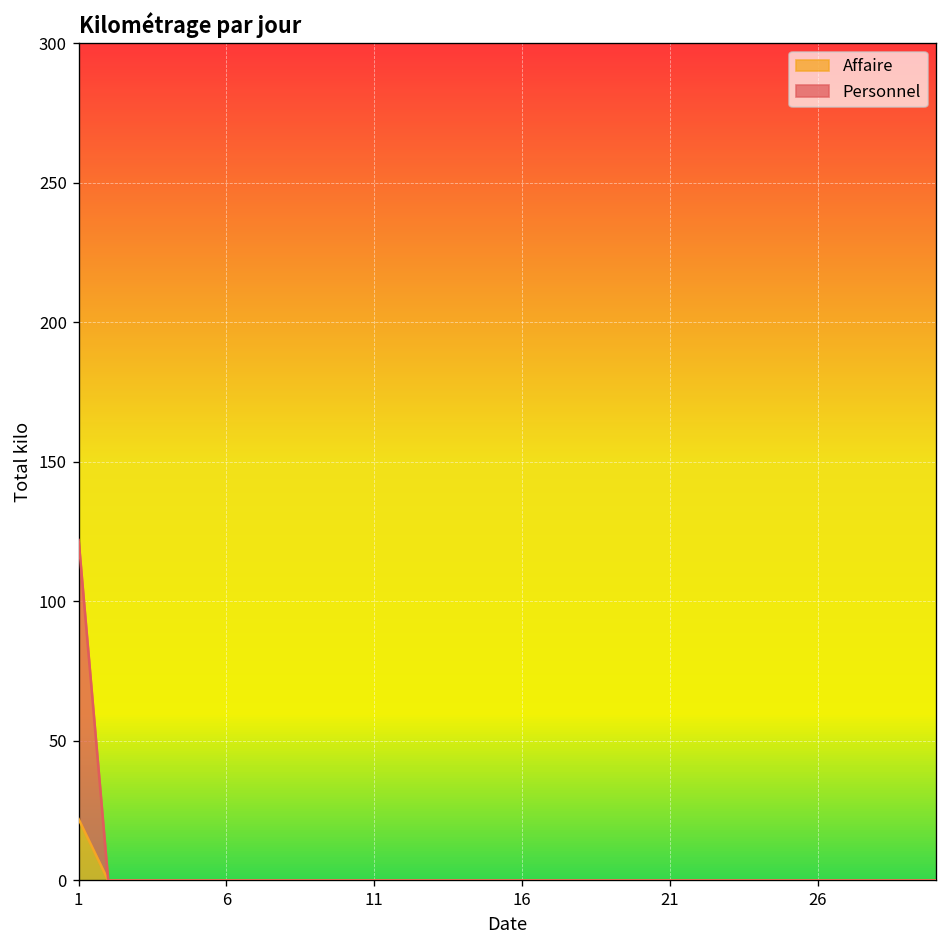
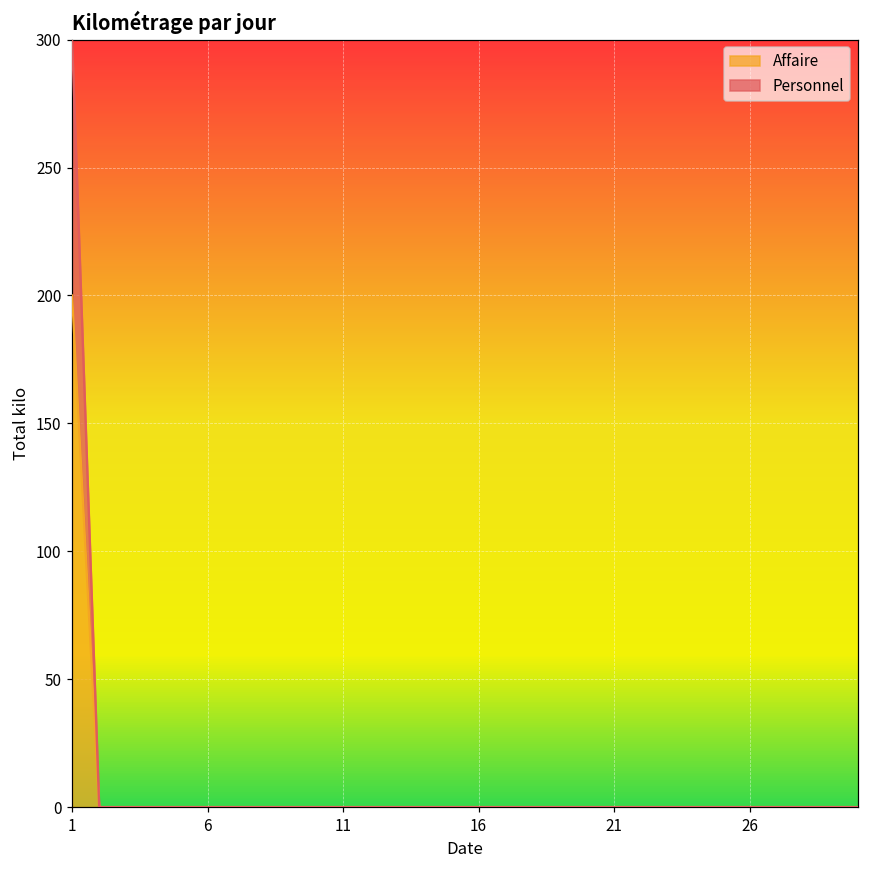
  {
    "Affaire": {
-     "1": 22
+     "1": 200
    },
    "Personnel": {
      "1": 100
    }
  }
